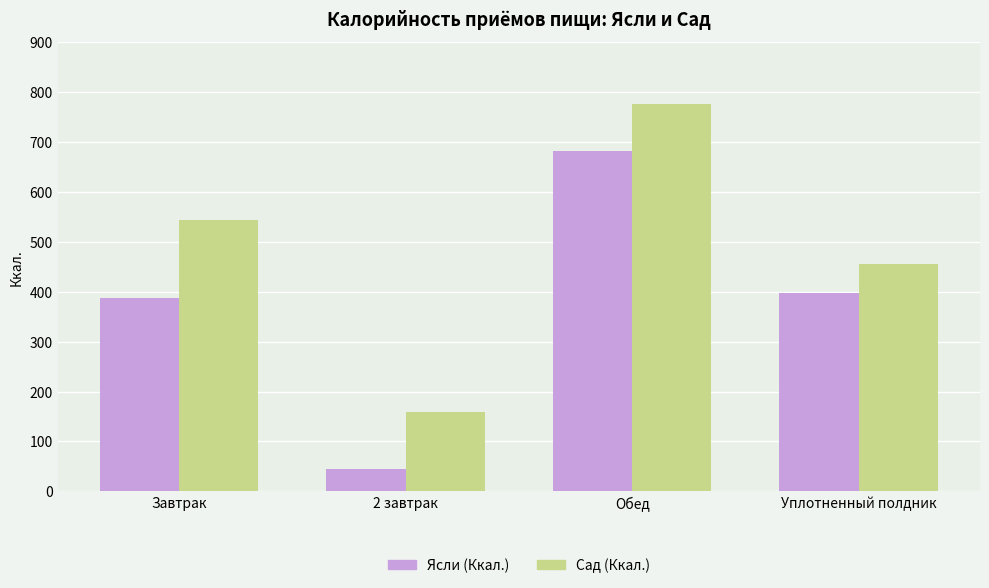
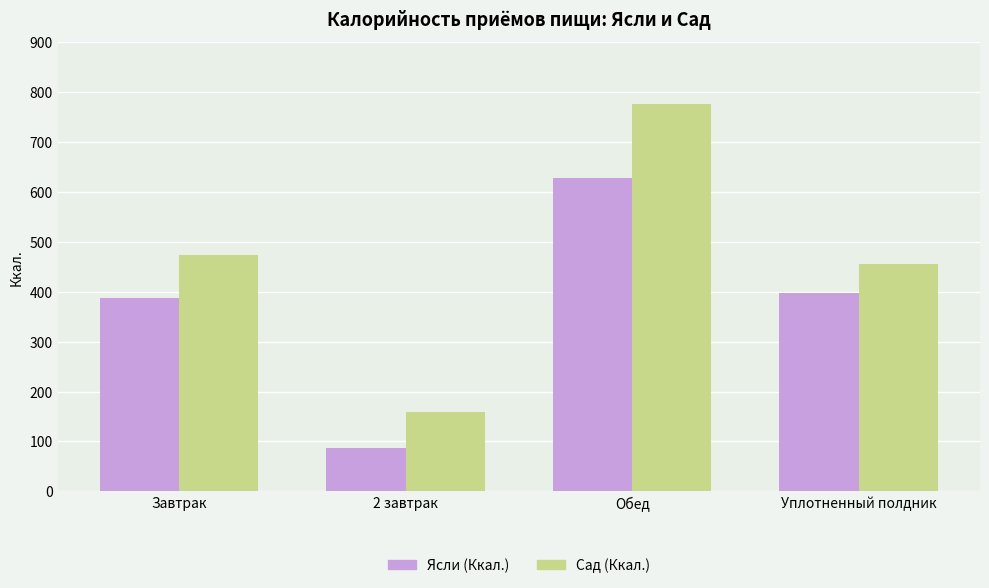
  {
    "Ясли (Ккал.)": {
      "Завтрак": 390,
-     "2 завтрак": 40,
-     "Обед": 680,
+     "2 завтрак": 90,
+     "Обед": 630,
      "Уплотненный полдник": 400
    },
    "Сад (Ккал.)": {
-     "Завтрак": 540,
+     "Завтрак": 470,
      "2 завтрак": 160,
      "Обед": 780,
      "Уплотненный полдник": 460
    }
  }
